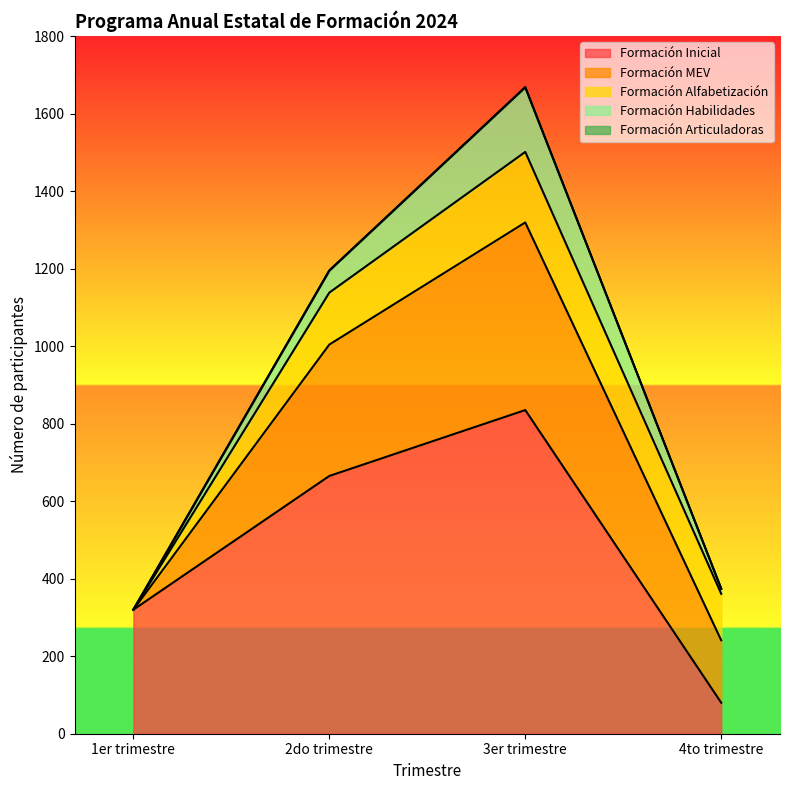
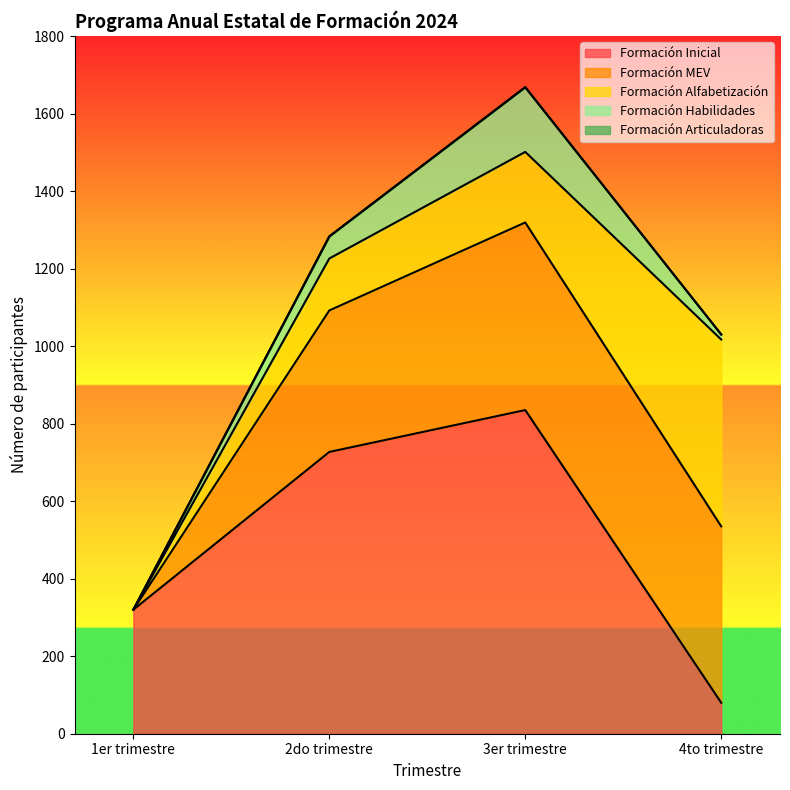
  {
    "Formación Inicial": {
-     "2do trimestre": 670,
+     "2do trimestre": 730,
      "3er trimestre": 840,
      "4to trimestre": 80
    },
    "Formación MEV": {
-     "2do trimestre": 340,
+     "2do trimestre": 370,
      "3er trimestre": 480,
-     "4to trimestre": 160
+     "4to trimestre": 460
    },
    "Formación Alfabetización": {
      "2do trimestre": 130,
      "3er trimestre": 180,
-     "4to trimestre": 120
+     "4to trimestre": 480
    }
  }
